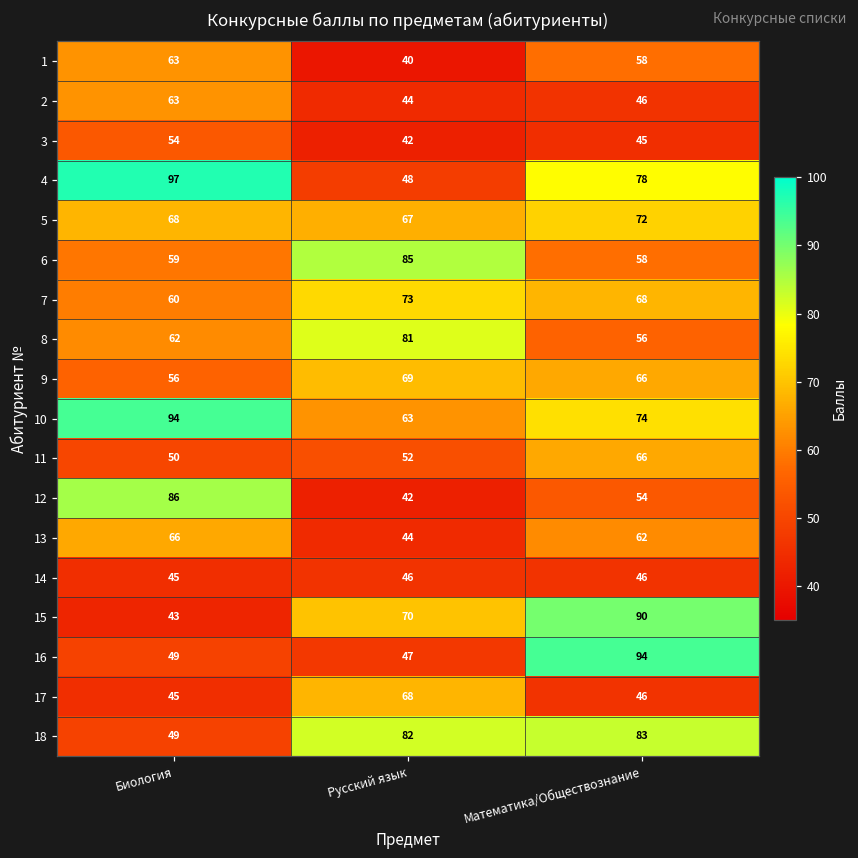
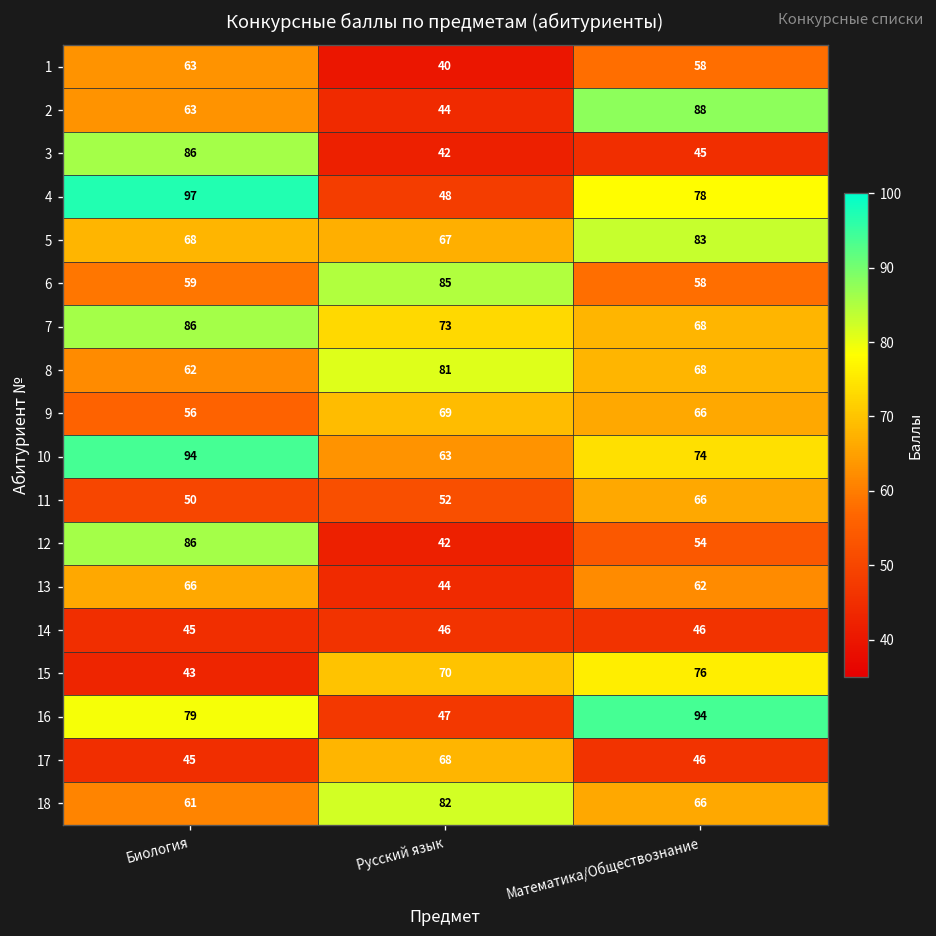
  {
    "1": {
      "Биология": 63,
      "Русский язык": 40,
      "Математика/Обществознание": 58
    },
    "2": {
      "Биология": 63,
      "Русский язык": 44,
-     "Математика/Обществознание": 46
+     "Математика/Обществознание": 88
    },
    "3": {
-     "Биология": 54,
+     "Биология": 86,
      "Русский язык": 42,
      "Математика/Обществознание": 45
    },
    "4": {
      "Биология": 97,
      "Русский язык": 48,
      "Математика/Обществознание": 78
    },
    "5": {
      "Биология": 68,
      "Русский язык": 67,
-     "Математика/Обществознание": 72
+     "Математика/Обществознание": 83
    },
    "6": {
      "Биология": 59,
      "Русский язык": 85,
      "Математика/Обществознание": 58
    },
    "7": {
-     "Биология": 60,
+     "Биология": 86,
      "Русский язык": 73,
      "Математика/Обществознание": 68
    },
    "8": {
      "Биология": 62,
      "Русский язык": 81,
-     "Математика/Обществознание": 56
+     "Математика/Обществознание": 68
    },
    "9": {
      "Биология": 56,
      "Русский язык": 69,
      "Математика/Обществознание": 66
    },
    "10": {
      "Биология": 94,
      "Русский язык": 63,
      "Математика/Обществознание": 74
    },
    "11": {
      "Биология": 50,
      "Русский язык": 52,
      "Математика/Обществознание": 66
    },
    "12": {
      "Биология": 86,
      "Русский язык": 42,
      "Математика/Обществознание": 54
    },
    "13": {
      "Биология": 66,
      "Русский язык": 44,
      "Математика/Обществознание": 62
    },
    "14": {
      "Биология": 45,
      "Русский язык": 46,
      "Математика/Обществознание": 46
    },
    "15": {
      "Биология": 43,
      "Русский язык": 70,
-     "Математика/Обществознание": 90
+     "Математика/Обществознание": 76
    },
    "16": {
-     "Биология": 49,
+     "Биология": 79,
      "Русский язык": 47,
      "Математика/Обществознание": 94
    },
    "17": {
      "Биология": 45,
      "Русский язык": 68,
      "Математика/Обществознание": 46
    },
    "18": {
-     "Биология": 49,
+     "Биология": 61,
      "Русский язык": 82,
-     "Математика/Обществознание": 83
+     "Математика/Обществознание": 66
    }
  }
